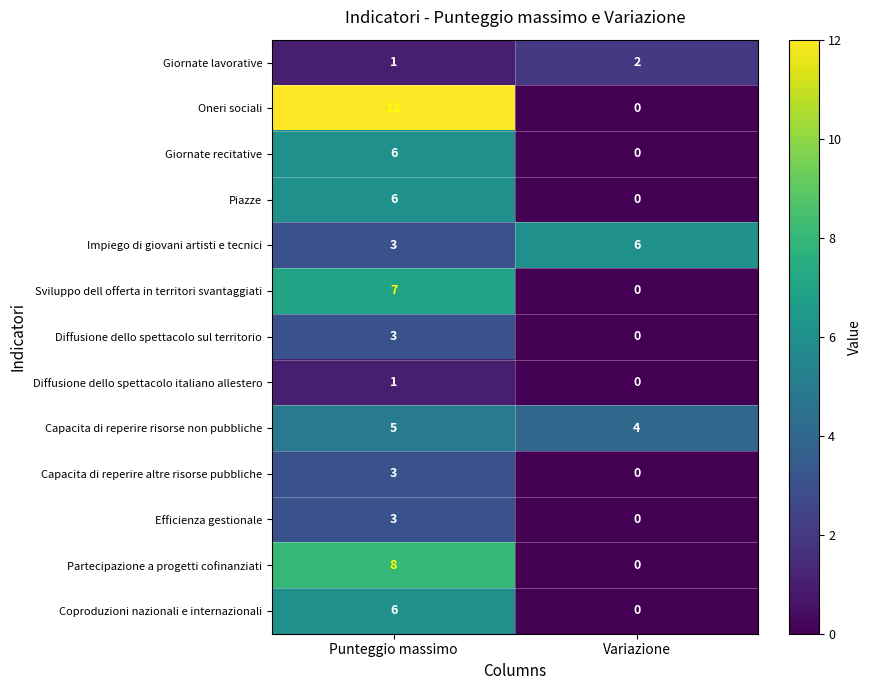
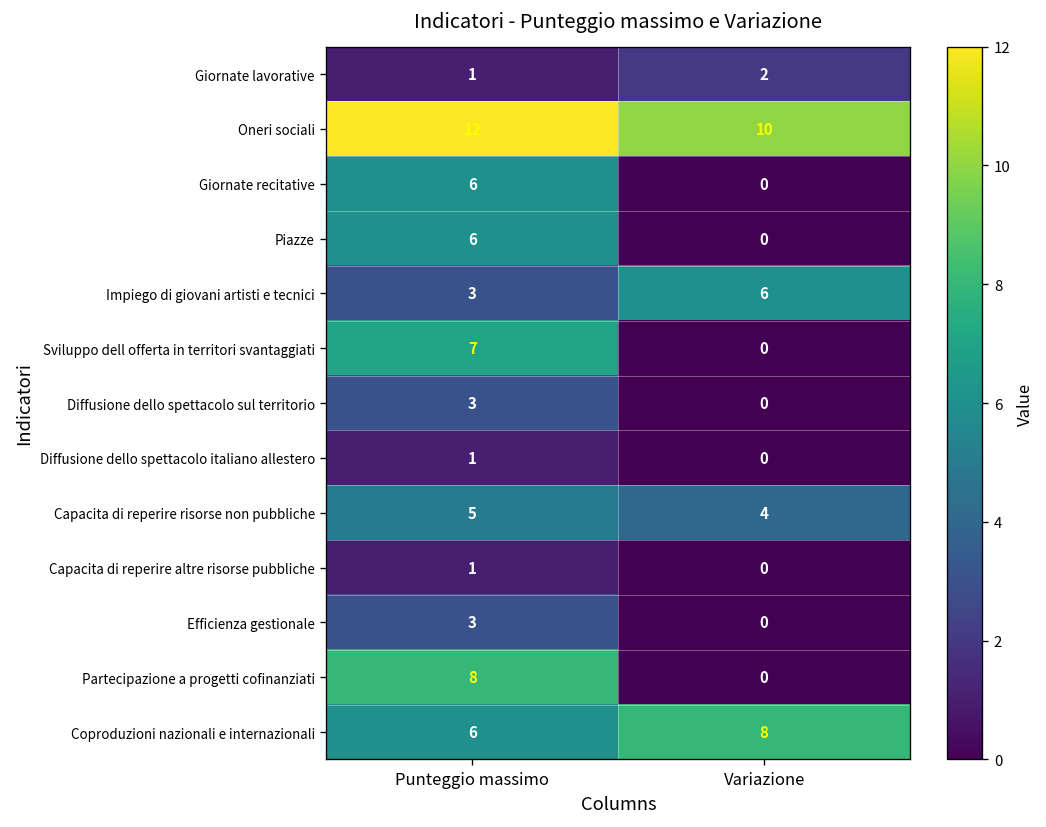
  {
    "Giornate lavorative": {
      "Punteggio massimo": 1,
      "Variazione": 2
    },
    "Oneri sociali": {
-     "Variazione": 0
+     "Variazione": 10
    },
    "Giornate recitative": {
      "Punteggio massimo": 6,
      "Variazione": 0
    },
    "Piazze": {
      "Punteggio massimo": 6,
      "Variazione": 0
    },
    "Impiego di giovani artisti e tecnici": {
      "Punteggio massimo": 3,
      "Variazione": 6
    },
    "Sviluppo dell offerta in territori svantaggiati": {
      "Punteggio massimo": 7,
      "Variazione": 0
    },
    "Diffusione dello spettacolo sul territorio": {
      "Punteggio massimo": 3,
      "Variazione": 0
    },
    "Diffusione dello spettacolo italiano allestero": {
      "Punteggio massimo": 1,
      "Variazione": 0
    },
    "Capacita di reperire risorse non pubbliche": {
      "Punteggio massimo": 5,
      "Variazione": 4
    },
    "Capacita di reperire altre risorse pubbliche": {
-     "Punteggio massimo": 3,
+     "Punteggio massimo": 1,
      "Variazione": 0
    },
    "Efficienza gestionale": {
      "Punteggio massimo": 3,
      "Variazione": 0
    },
    "Partecipazione a progetti cofinanziati": {
      "Punteggio massimo": 8,
      "Variazione": 0
    },
    "Coproduzioni nazionali e internazionali": {
      "Punteggio massimo": 6,
-     "Variazione": 0
+     "Variazione": 8
    }
  }
